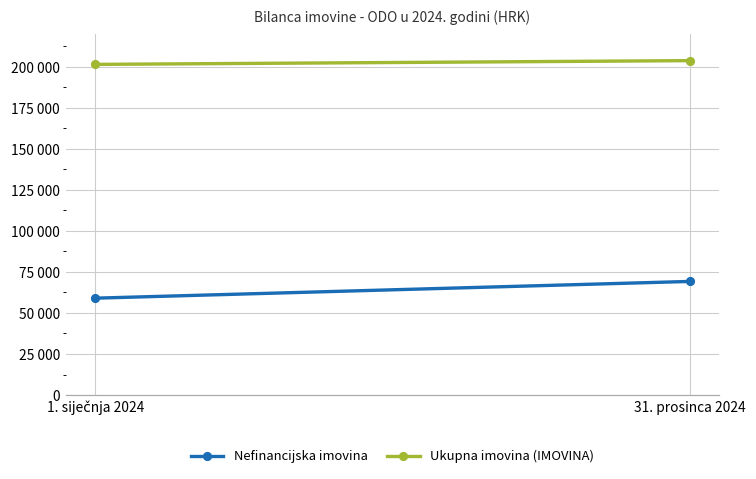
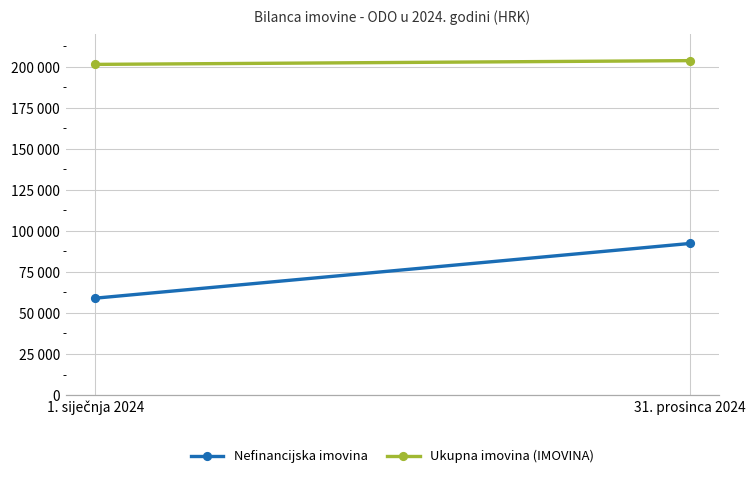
  {
    "Nefinancijska imovina": {
      "1. siječnja 2024": 59000,
-     "31. prosinca 2024": 69000
+     "31. prosinca 2024": 92000
    },
    "Ukupna imovina (IMOVINA)": {
      "1. siječnja 2024": 201000,
      "31. prosinca 2024": 204000
    }
  }
